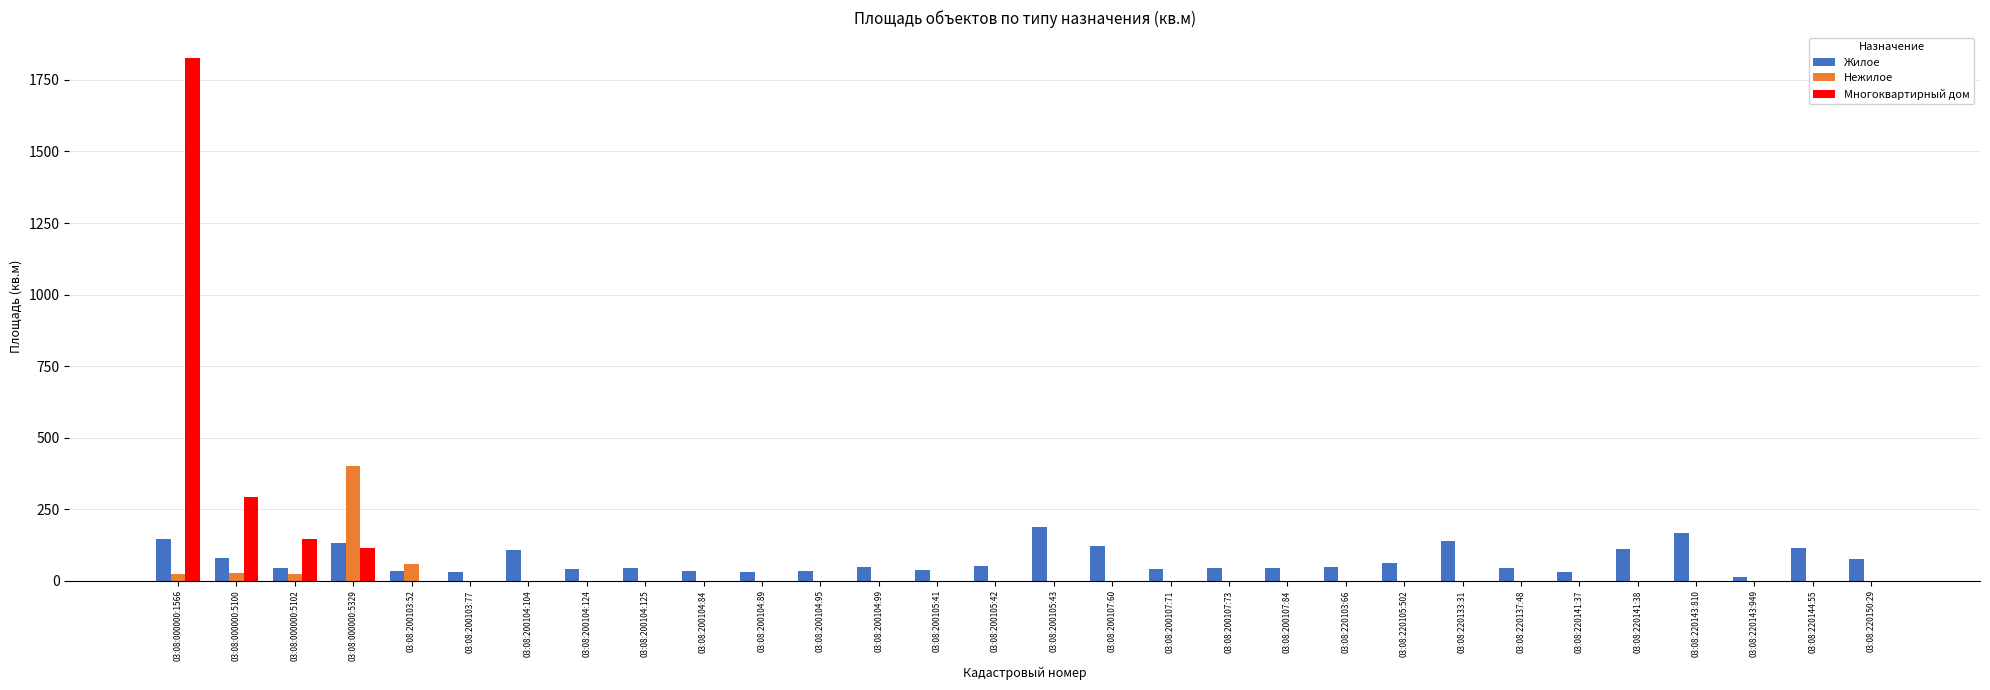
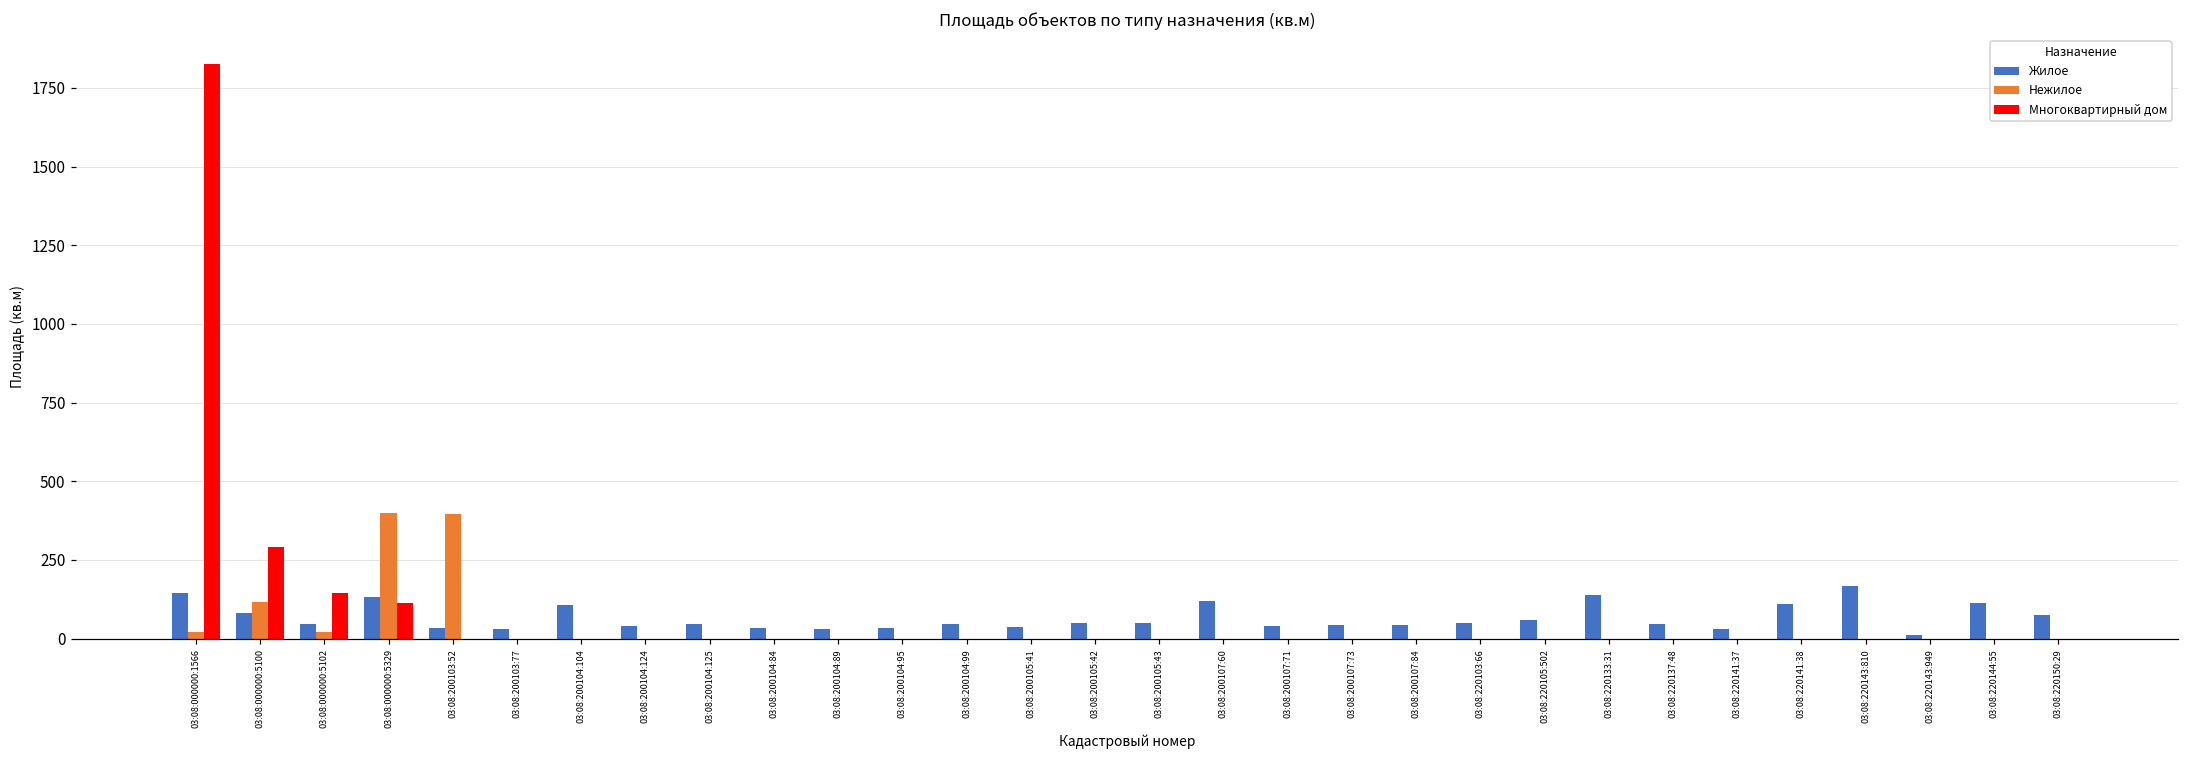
  {
    "Жилое": {
      "03:08:000000:1566": 140,
      "03:08:000000:5100": 80,
      "03:08:000000:5102": 50,
      "03:08:000000:5329": 130,
      "03:08:200103:52": 30,
      "03:08:200103:77": 30,
      "03:08:200104:104": 110,
      "03:08:200104:124": 40,
      "03:08:200104:125": 50,
      "03:08:200104:84": 30,
      "03:08:200104:89": 30,
      "03:08:200104:95": 30,
      "03:08:200104:99": 50,
      "03:08:200105:41": 40,
      "03:08:200105:42": 50,
-     "03:08:200105:43": 190,
+     "03:08:200105:43": 50,
      "03:08:200107:60": 120,
      "03:08:200107:71": 40,
      "03:08:200107:73": 40,
      "03:08:200107:84": 40,
      "03:08:220103:66": 50,
      "03:08:220105:502": 60,
      "03:08:220133:31": 140,
      "03:08:220137:48": 50,
      "03:08:220141:37": 30,
      "03:08:220141:38": 110,
      "03:08:220143:810": 170,
      "03:08:220143:949": 10,
      "03:08:220144:55": 110,
      "03:08:220150:29": 70
    },
    "Нежилое": {
      "03:08:000000:1566": 20,
-     "03:08:000000:5100": 30,
+     "03:08:000000:5100": 120,
      "03:08:000000:5102": 20,
      "03:08:000000:5329": 400,
-     "03:08:200103:52": 60,
+     "03:08:200103:52": 390,
      "03:08:200103:77": 0,
      "03:08:200104:104": 0,
      "03:08:200104:124": 0,
      "03:08:200104:125": 0,
      "03:08:200104:84": 0,
      "03:08:200104:89": 0,
      "03:08:200104:95": 0,
      "03:08:200104:99": 0,
      "03:08:200105:41": 0,
      "03:08:200105:42": 0,
      "03:08:200105:43": 0,
      "03:08:200107:60": 0,
      "03:08:200107:71": 0,
      "03:08:200107:73": 0,
      "03:08:200107:84": 0,
      "03:08:220103:66": 0,
      "03:08:220105:502": 0,
      "03:08:220133:31": 0,
      "03:08:220137:48": 0,
      "03:08:220141:37": 0,
      "03:08:220141:38": 0,
      "03:08:220143:810": 0,
      "03:08:220143:949": 0,
      "03:08:220144:55": 0,
      "03:08:220150:29": 0
    },
    "Многоквартирный дом": {
      "03:08:000000:1566": 1830,
      "03:08:000000:5100": 290,
      "03:08:000000:5102": 150,
      "03:08:000000:5329": 110,
      "03:08:200103:52": 0,
      "03:08:200103:77": 0,
      "03:08:200104:104": 0,
      "03:08:200104:124": 0,
      "03:08:200104:125": 0,
      "03:08:200104:84": 0,
      "03:08:200104:89": 0,
      "03:08:200104:95": 0,
      "03:08:200104:99": 0,
      "03:08:200105:41": 0,
      "03:08:200105:42": 0,
      "03:08:200105:43": 0,
      "03:08:200107:60": 0,
      "03:08:200107:71": 0,
      "03:08:200107:73": 0,
      "03:08:200107:84": 0,
      "03:08:220103:66": 0,
      "03:08:220105:502": 0,
      "03:08:220133:31": 0,
      "03:08:220137:48": 0,
      "03:08:220141:37": 0,
      "03:08:220141:38": 0,
      "03:08:220143:810": 0,
      "03:08:220143:949": 0,
      "03:08:220144:55": 0,
      "03:08:220150:29": 0
    }
  }
